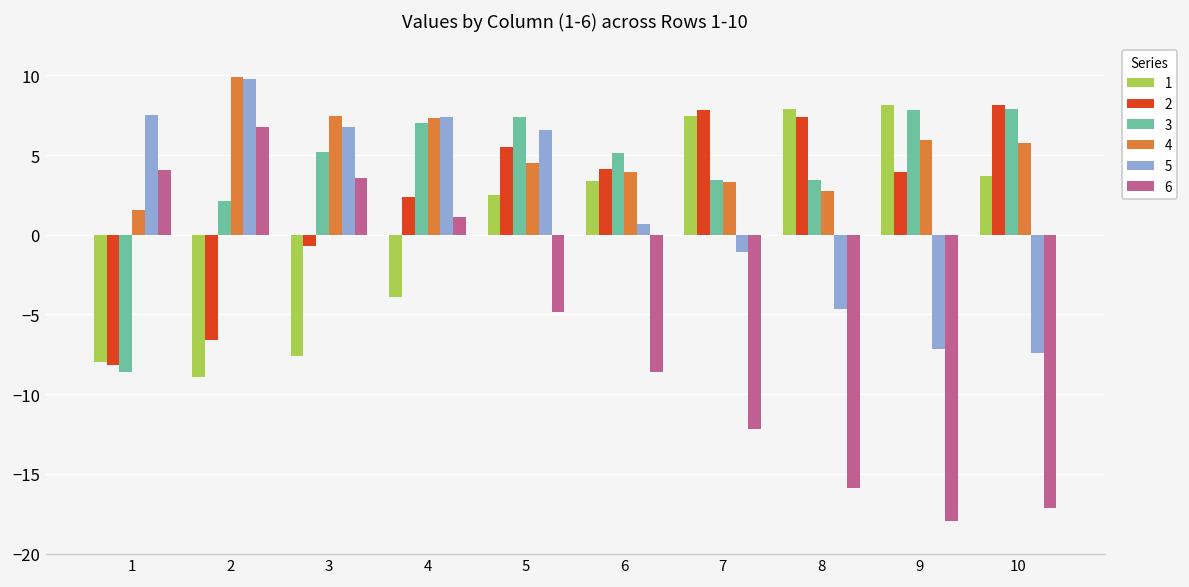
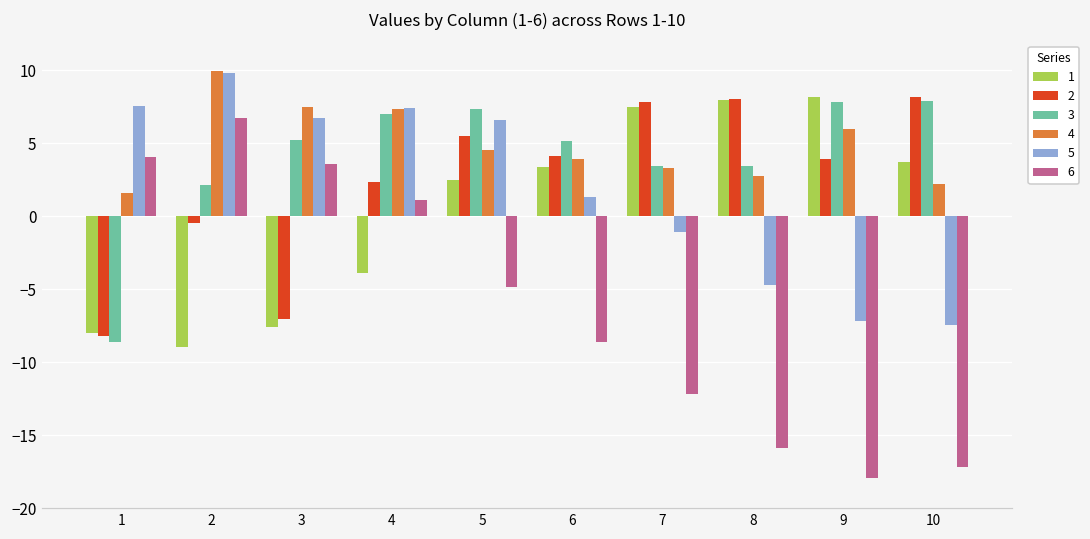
  {
    "1": {
      "1": -8.0,
      "2": -8.9,
      "3": -7.6,
      "4": -3.9,
      "5": 2.5,
      "6": 3.4,
      "7": 7.5,
      "8": 7.9,
      "9": 8.2,
      "10": 3.7
    },
    "2": {
      "1": -8.2,
-     "2": -6.6,
-     "3": -0.7,
+     "2": -0.5,
+     "3": -7.1,
      "4": 2.4,
      "5": 5.5,
      "6": 4.1,
      "7": 7.8,
-     "8": 7.4,
+     "8": 8.0,
      "9": 3.9,
      "10": 8.1
    },
    "3": {
      "1": -8.6,
      "2": 2.1,
      "3": 5.2,
      "4": 7.0,
      "5": 7.4,
      "6": 5.2,
      "7": 3.5,
      "8": 3.4,
      "9": 7.8,
      "10": 7.9
    },
    "4": {
      "1": 1.6,
      "2": 9.9,
      "3": 7.5,
      "4": 7.3,
      "5": 4.5,
      "6": 3.9,
      "7": 3.3,
      "8": 2.7,
      "9": 5.9,
-     "10": 5.8
+     "10": 2.2
    },
    "5": {
      "1": 7.5,
      "2": 9.8,
      "3": 6.7,
      "4": 7.4,
      "5": 6.6,
-     "6": 0.7,
+     "6": 1.3,
      "7": -1.1,
      "8": -4.7,
      "9": -7.2,
      "10": -7.4
    },
    "6": {
      "1": 4.0,
      "2": 6.7,
      "3": 3.6,
      "4": 1.1,
      "5": -4.9,
      "6": -8.6,
      "7": -12.2,
      "8": -15.9,
      "9": -17.9,
      "10": -17.1
    }
  }
